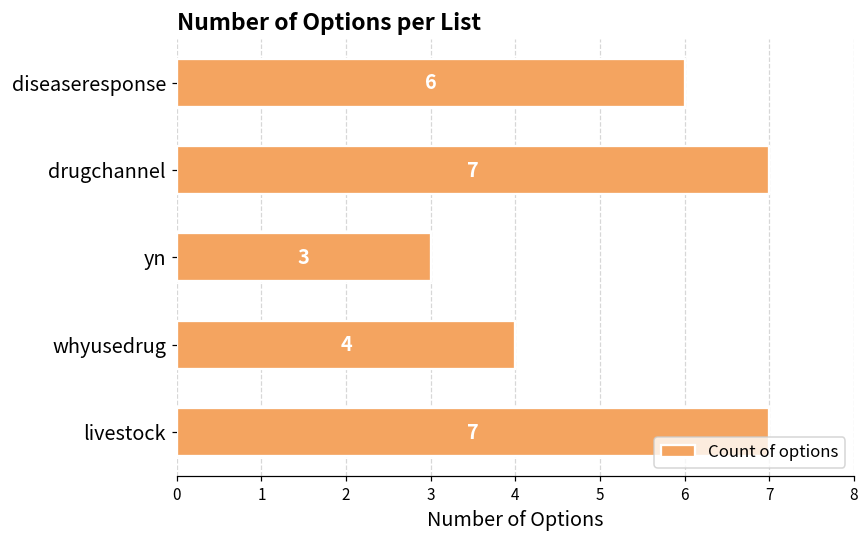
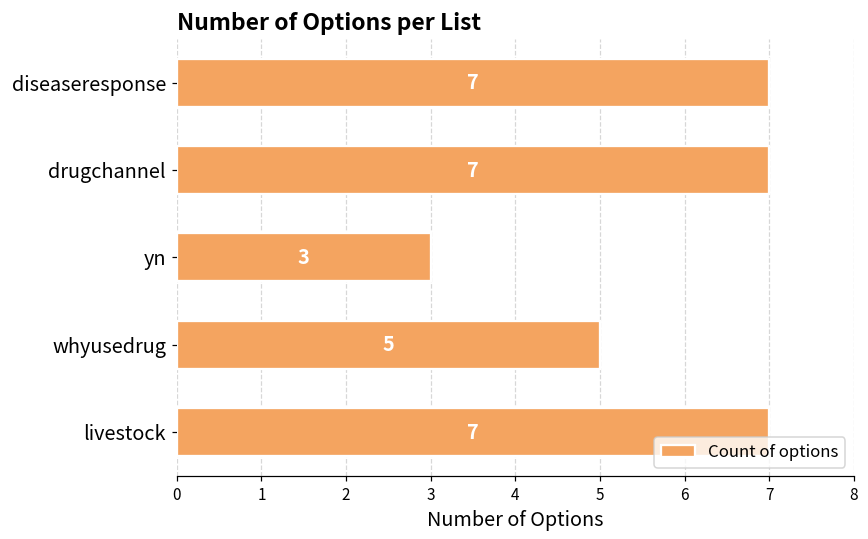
  {
-   "diseaseresponse": 6,
+   "diseaseresponse": 7,
    "drugchannel": 7,
    "yn": 3,
-   "whyusedrug": 4,
+   "whyusedrug": 5,
    "livestock": 7
  }
